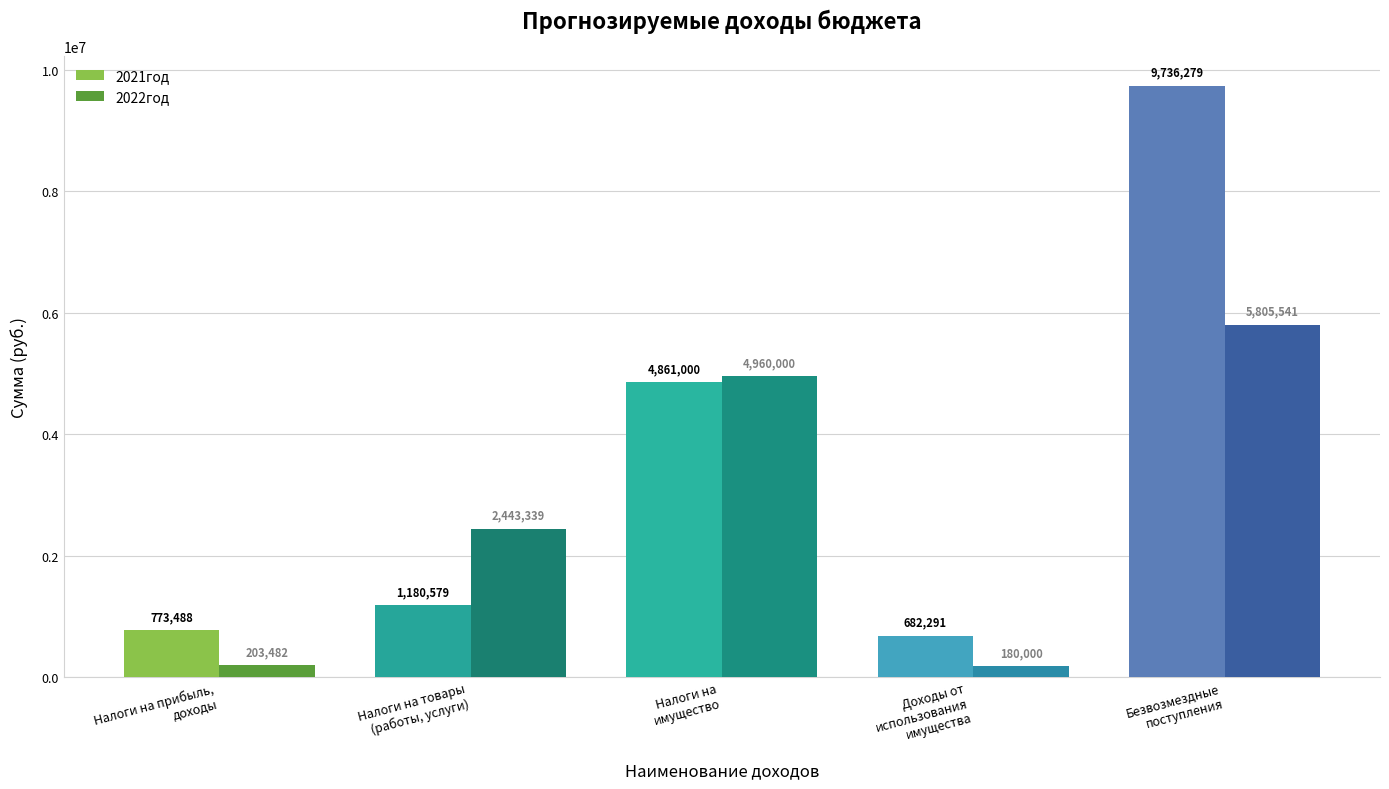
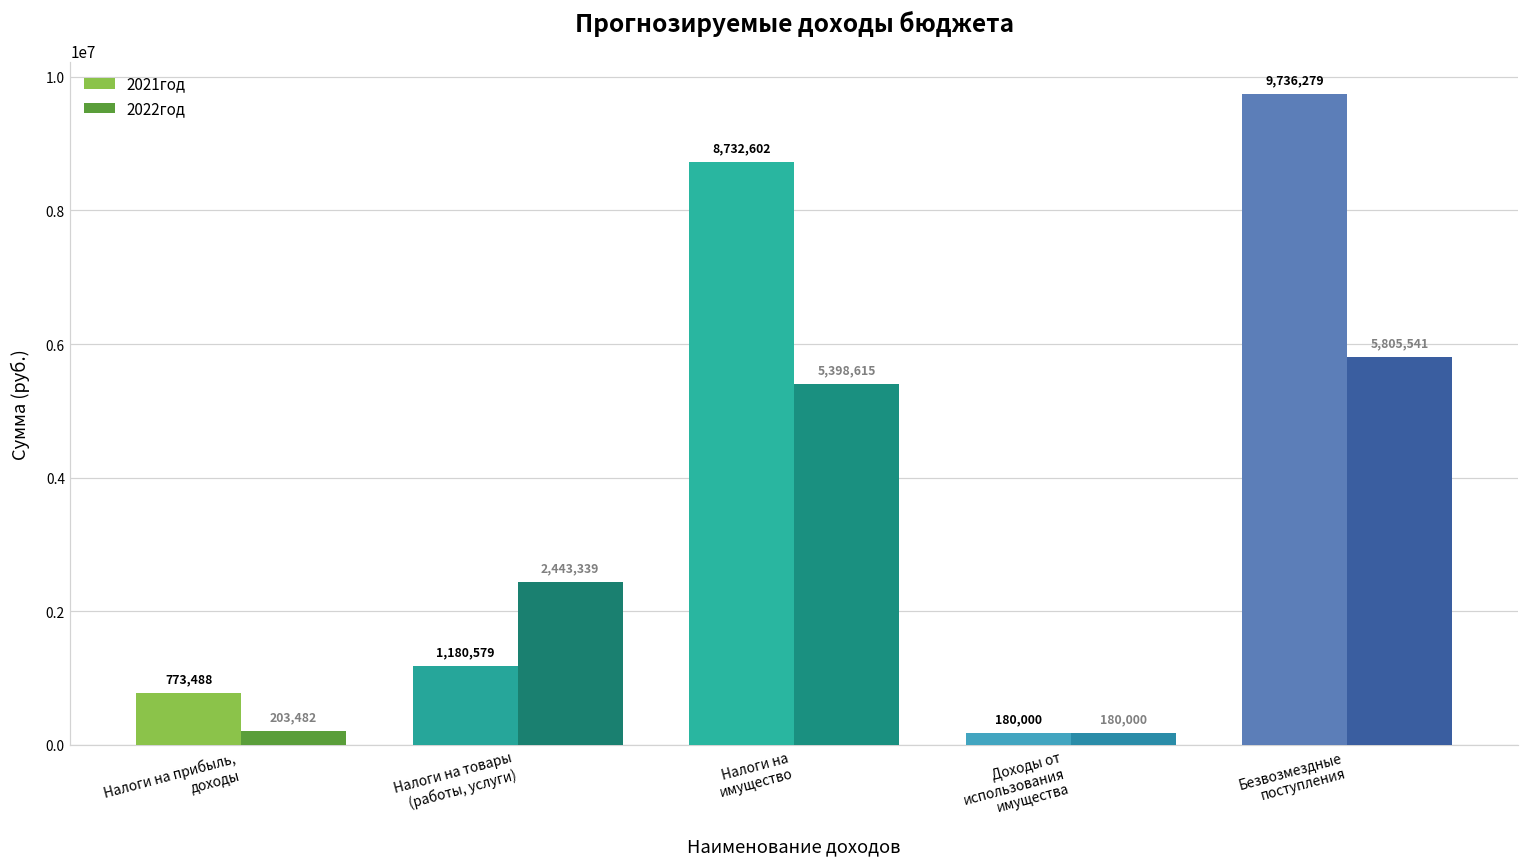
  {
    "2021год": {
      "Налоги на прибыль, доходы": "773,488",
      "Налоги на товары (работы, услуги)": "1,180,579",
-     "Налоги на имущество": "4,861,000",
-     "Доходы от использования имущества": "682,291",
+     "Налоги на имущество": "8,732,602",
+     "Доходы от использования имущества": "180,000",
      "Безвозмездные поступления": "9,736,279"
    },
    "2022год": {
      "Налоги на прибыль, доходы": "203,482",
      "Налоги на товары (работы, услуги)": "2,443,339",
-     "Налоги на имущество": "4,960,000",
+     "Налоги на имущество": "5,398,615",
      "Доходы от использования имущества": "180,000",
      "Безвозмездные поступления": "5,805,541"
    }
  }
